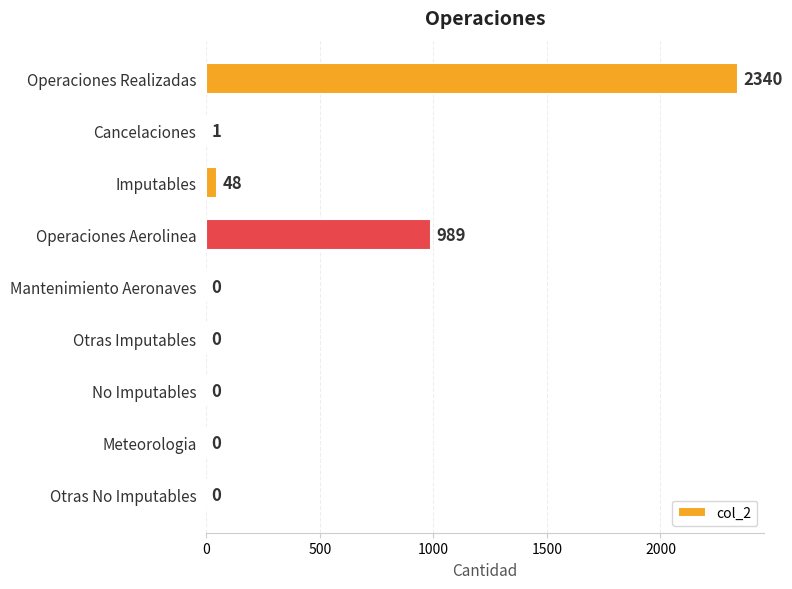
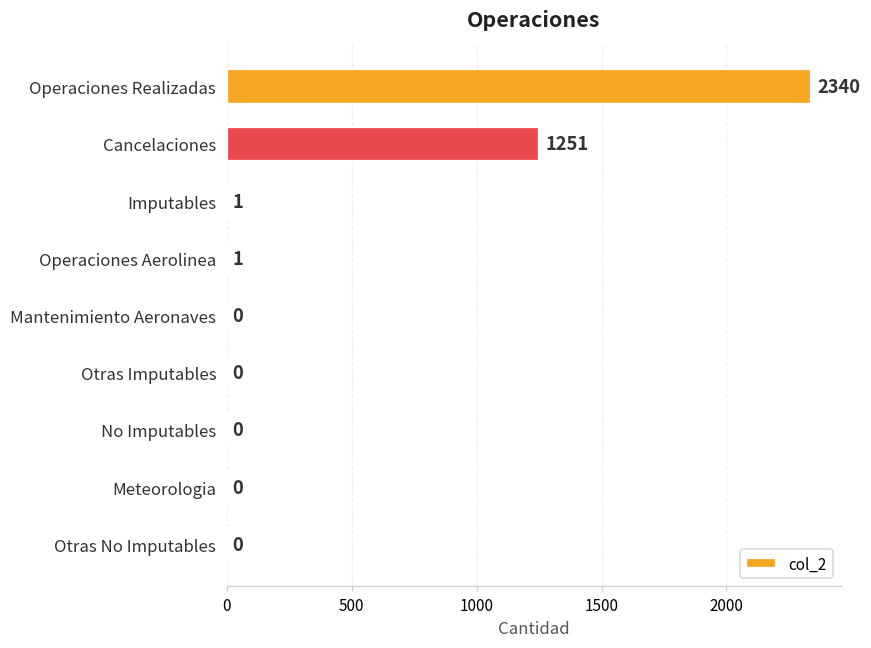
  {
    "Operaciones Realizadas": 2340,
-   "Cancelaciones": 1,
-   "Imputables": 48,
-   "Operaciones Aerolinea": 989,
+   "Cancelaciones": 1251,
+   "Imputables": 1,
+   "Operaciones Aerolinea": 1,
    "Mantenimiento Aeronaves": 0,
    "Otras Imputables": 0,
    "No Imputables": 0,
    "Meteorologia": 0,
    "Otras No Imputables": 0
  }
